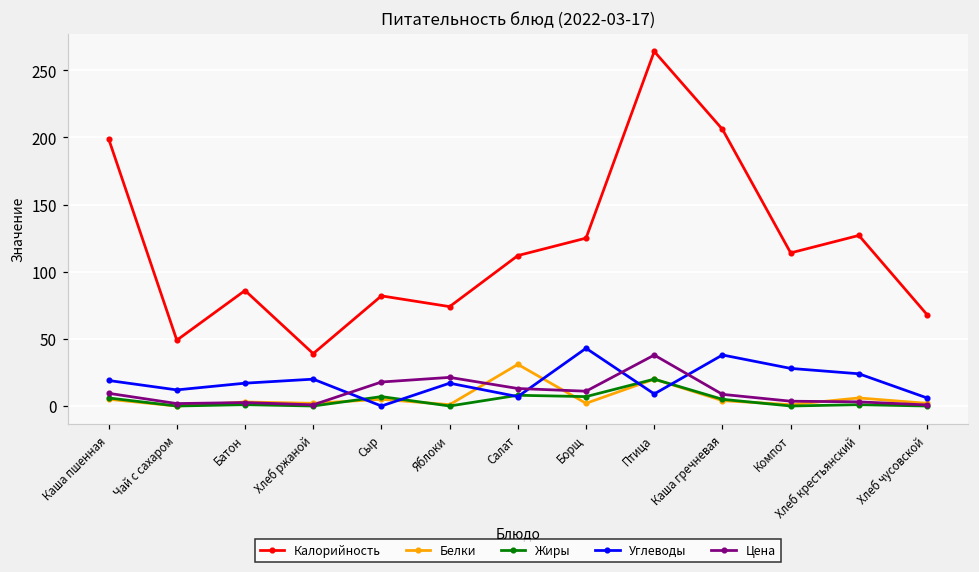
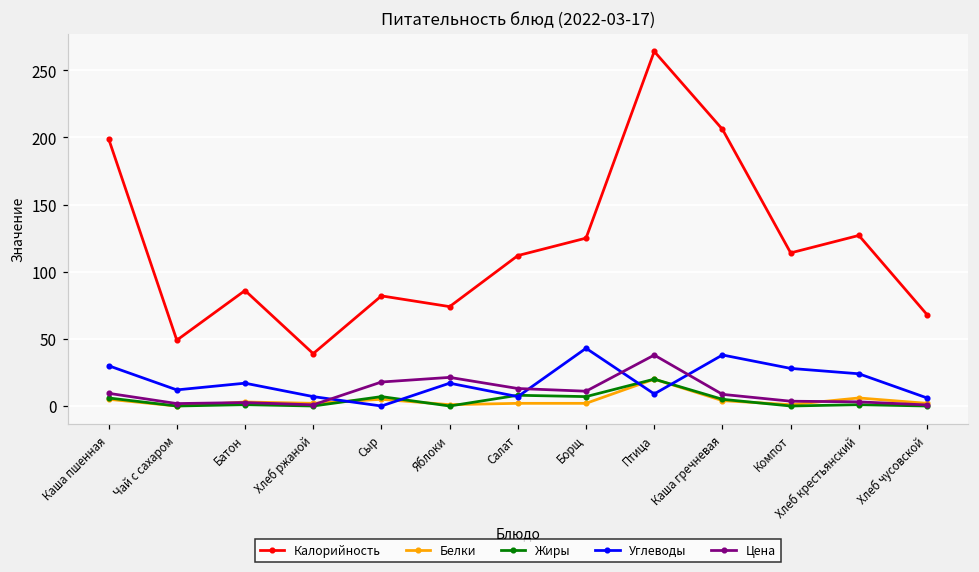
  {
    "Калорийность": {
      "Каша пшенная": 199,
      "Чай с сахаром": 49,
      "Батон": 86,
      "Хлеб ржаной": 39,
      "Сыр": 82,
      "Яблоки": 74,
      "Салат": 112,
      "Борщ": 125,
      "Птица": 264,
      "Каша гречневая": 206,
      "Компот": 114,
      "Хлеб крестьянский": 127,
      "Хлеб чусовской": 68
    },
    "Белки": {
-     "Салат": 31,
+     "Салат": 2,
      "Борщ": 2,
      "Хлеб крестьянский": 6
    },
    "Жиры": {
      "Борщ": 7,
      "Хлеб крестьянский": 1
    },
    "Углеводы": {
-     "Каша пшенная": 19,
+     "Каша пшенная": 30,
      "Чай с сахаром": 12,
      "Батон": 17,
-     "Хлеб ржаной": 20,
+     "Хлеб ржаной": 7,
      "Сыр": 0,
      "Яблоки": 17,
      "Борщ": 43,
      "Птица": 9,
      "Каша гречневая": 38,
      "Компот": 28,
      "Хлеб крестьянский": 24,
      "Хлеб чусовской": 6
    },
    "Цена": {
      "Каша пшенная": 9,
      "Сыр": 18,
      "Яблоки": 21,
      "Салат": 13,
      "Борщ": 11,
      "Птица": 38,
      "Каша гречневая": 9,
      "Компот": 4,
      "Хлеб крестьянский": 3
    }
  }
